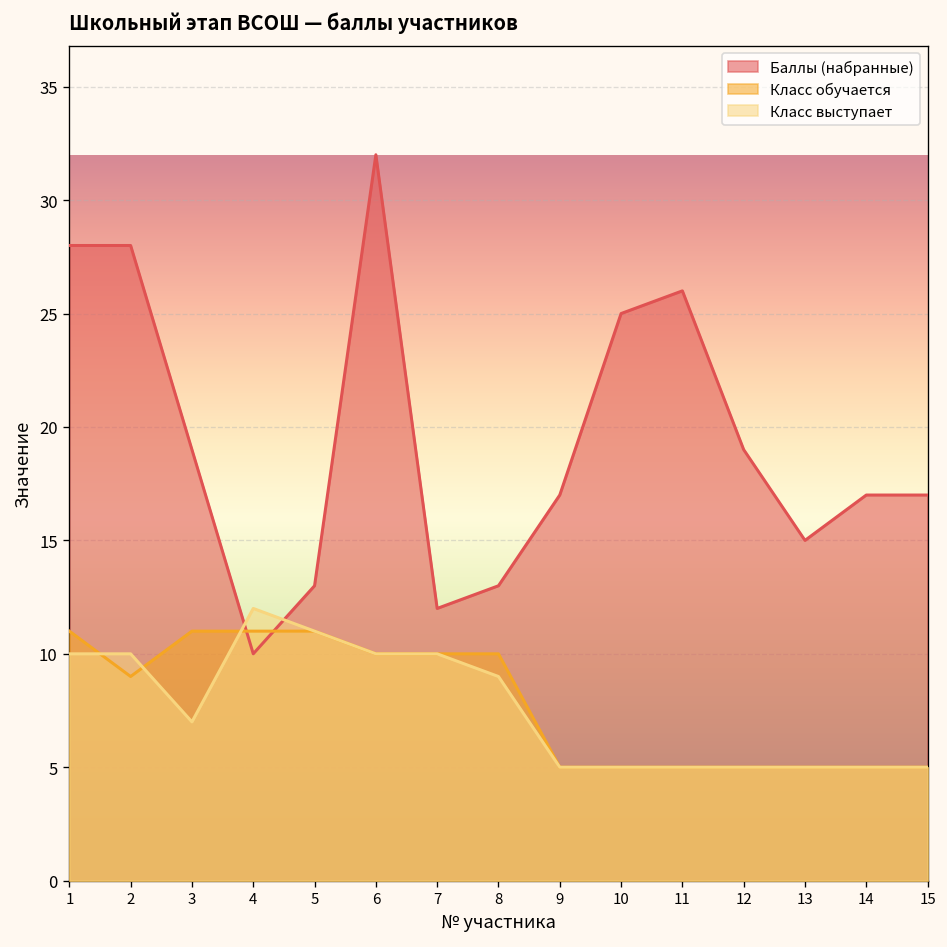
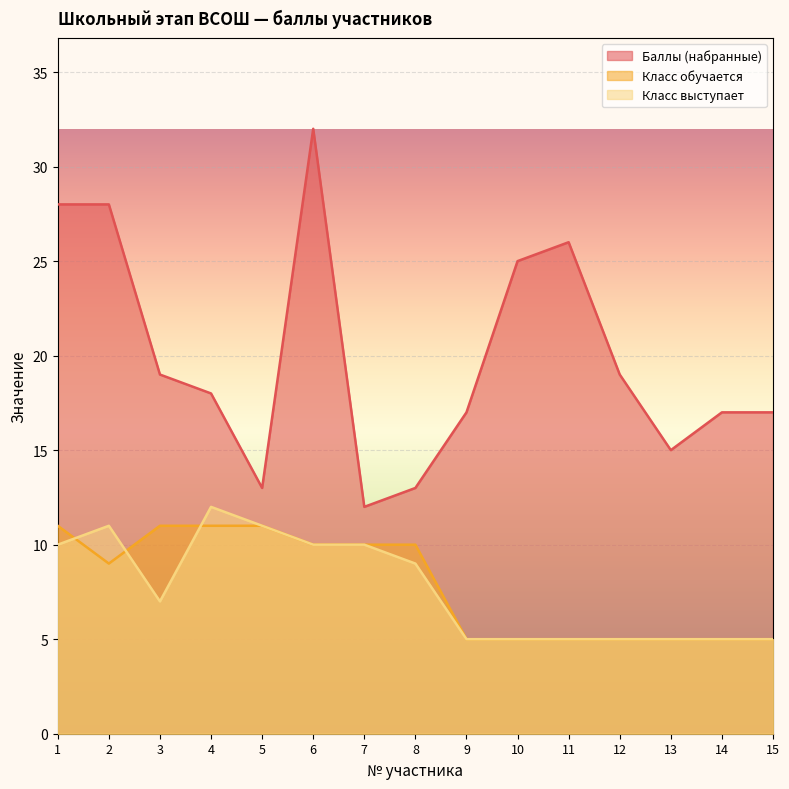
  {
    "Баллы (набранные)": {
      "1": 28,
      "2": 28,
      "3": 19,
-     "4": 10,
+     "4": 18,
      "5": 13,
      "6": 32,
      "7": 12,
      "8": 13,
      "9": 17,
      "10": 25,
      "11": 26,
      "12": 19,
      "13": 15,
      "14": 17,
      "15": 17
    },
    "Класс обучается": {
      "1": 11,
      "2": 9,
      "3": 11,
      "4": 11,
      "8": 10
    },
    "Класс выступает": {
      "1": 10,
-     "2": 10,
+     "2": 11,
      "3": 7,
      "4": 12,
      "8": 9
    }
  }
